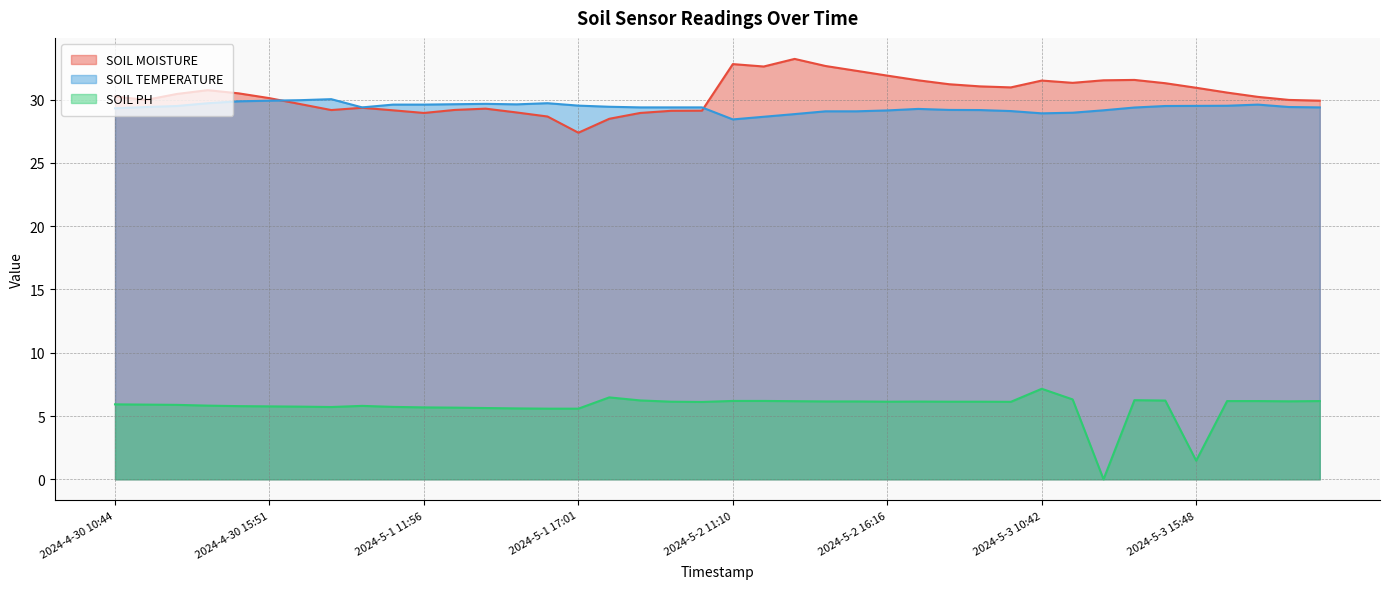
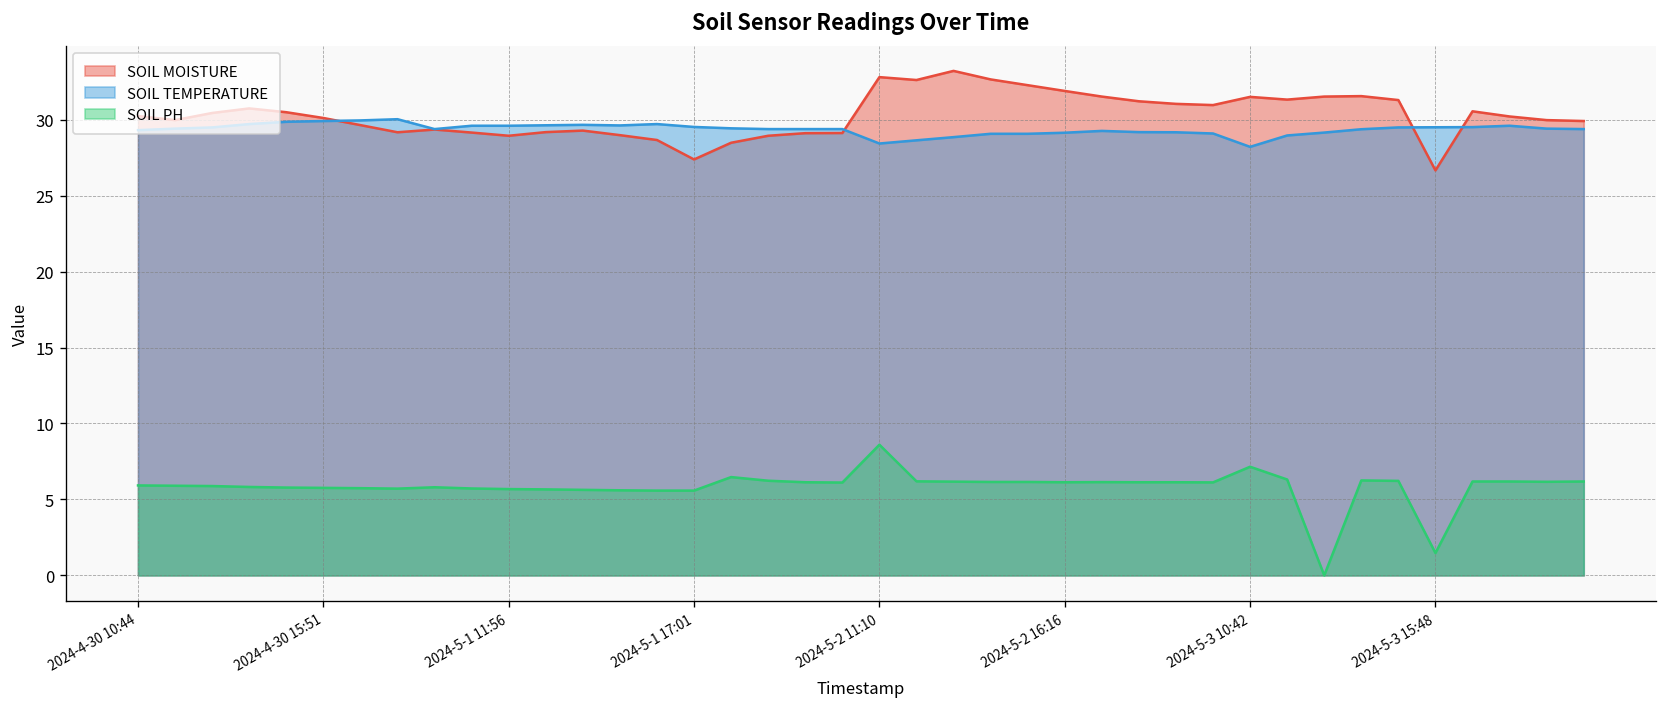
  {
    "SOIL MOISTURE": {
      "2024-4-30 15:51": 30.1,
      "2024-5-1 11:56": 28.9,
      "2024-5-1 17:01": 27.4,
      "2024-5-2 11:10": 32.8,
      "2024-5-2 16:16": 31.9,
      "2024-5-3 10:42": 31.5,
-     "2024-5-3 15:48": 30.9
+     "2024-5-3 15:48": 26.7
    },
    "SOIL TEMPERATURE": {
      "2024-4-30 15:51": 29.9,
      "2024-5-1 11:56": 29.6,
      "2024-5-1 17:01": 29.5,
      "2024-5-2 11:10": 28.4,
      "2024-5-2 16:16": 29.1,
-     "2024-5-3 10:42": 28.9,
+     "2024-5-3 10:42": 28.2,
      "2024-5-3 15:48": 29.5
    },
    "SOIL PH": {
      "2024-4-30 10:44": 5.9,
      "2024-4-30 15:51": 5.8,
      "2024-5-1 11:56": 5.7,
      "2024-5-1 17:01": 5.6,
-     "2024-5-2 11:10": 6.2,
+     "2024-5-2 11:10": 8.6,
      "2024-5-2 16:16": 6.1,
      "2024-5-3 10:42": 7.2,
      "2024-5-3 15:48": 1.5
    }
  }
